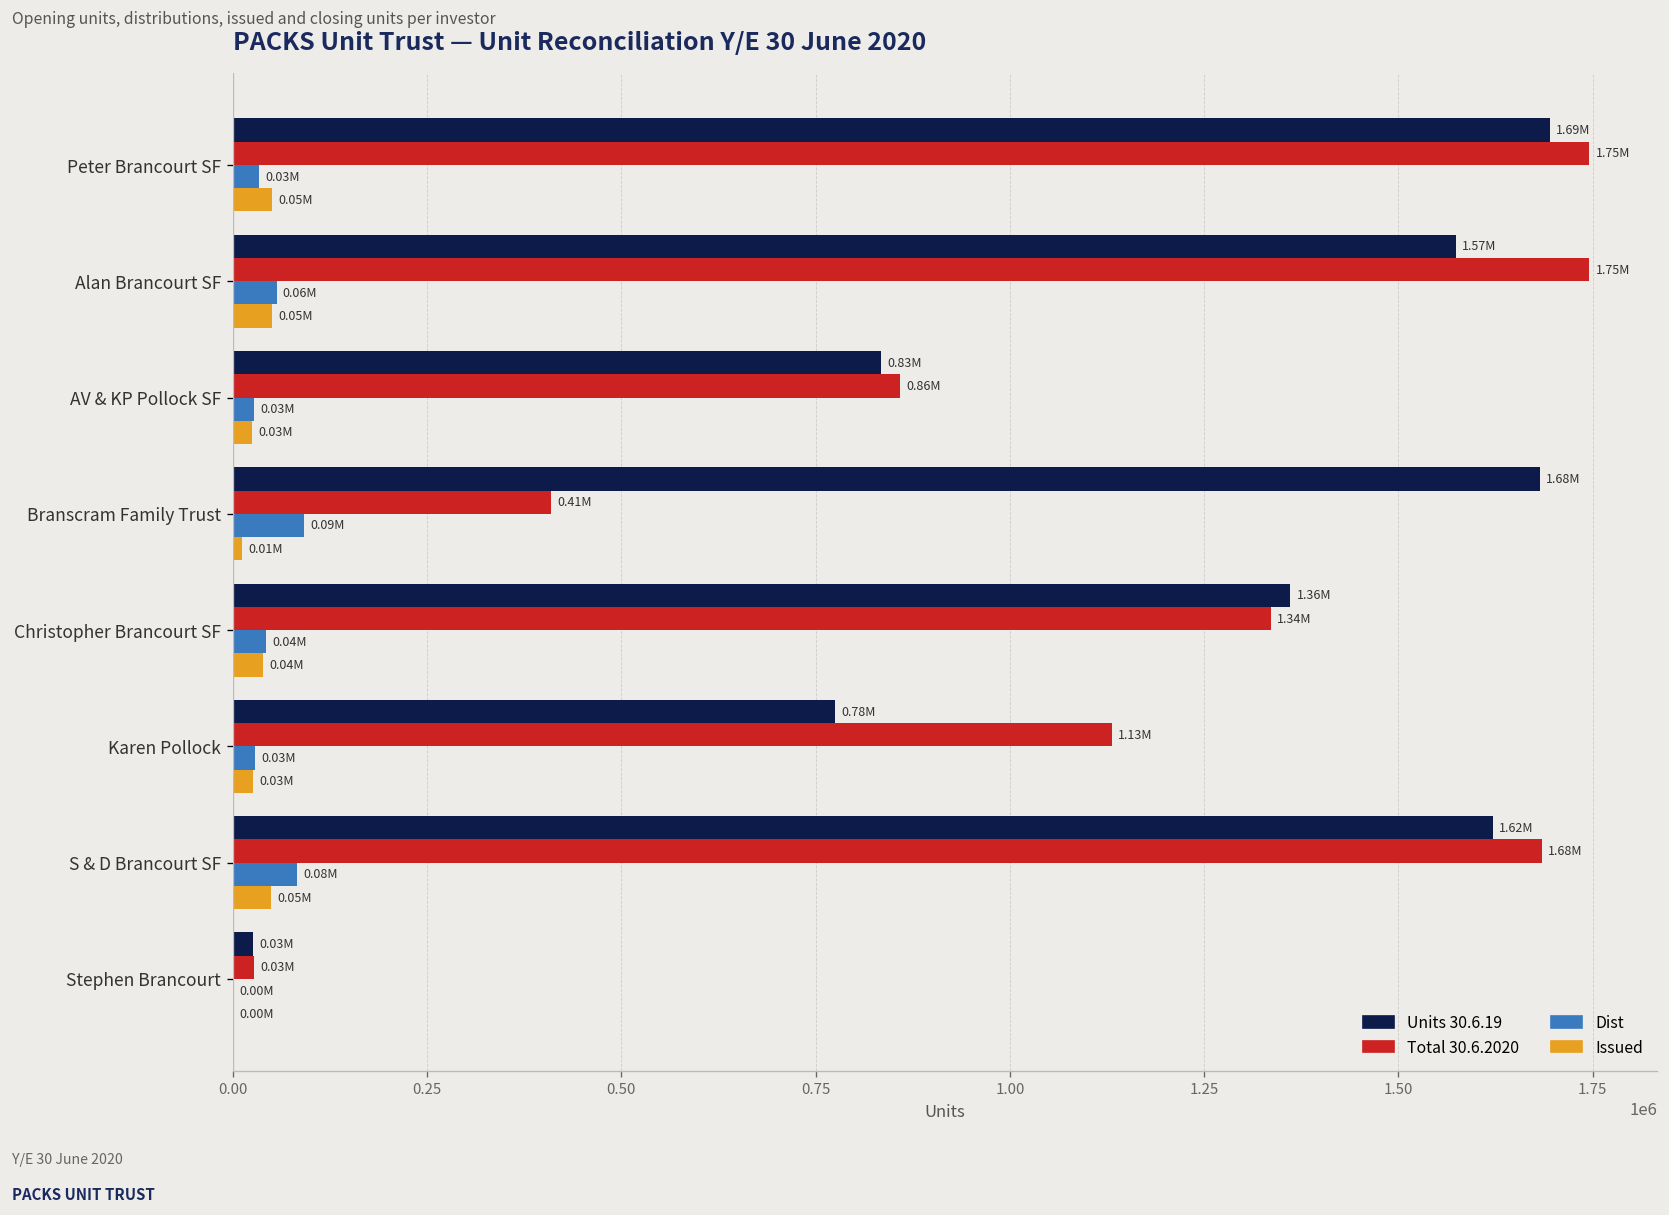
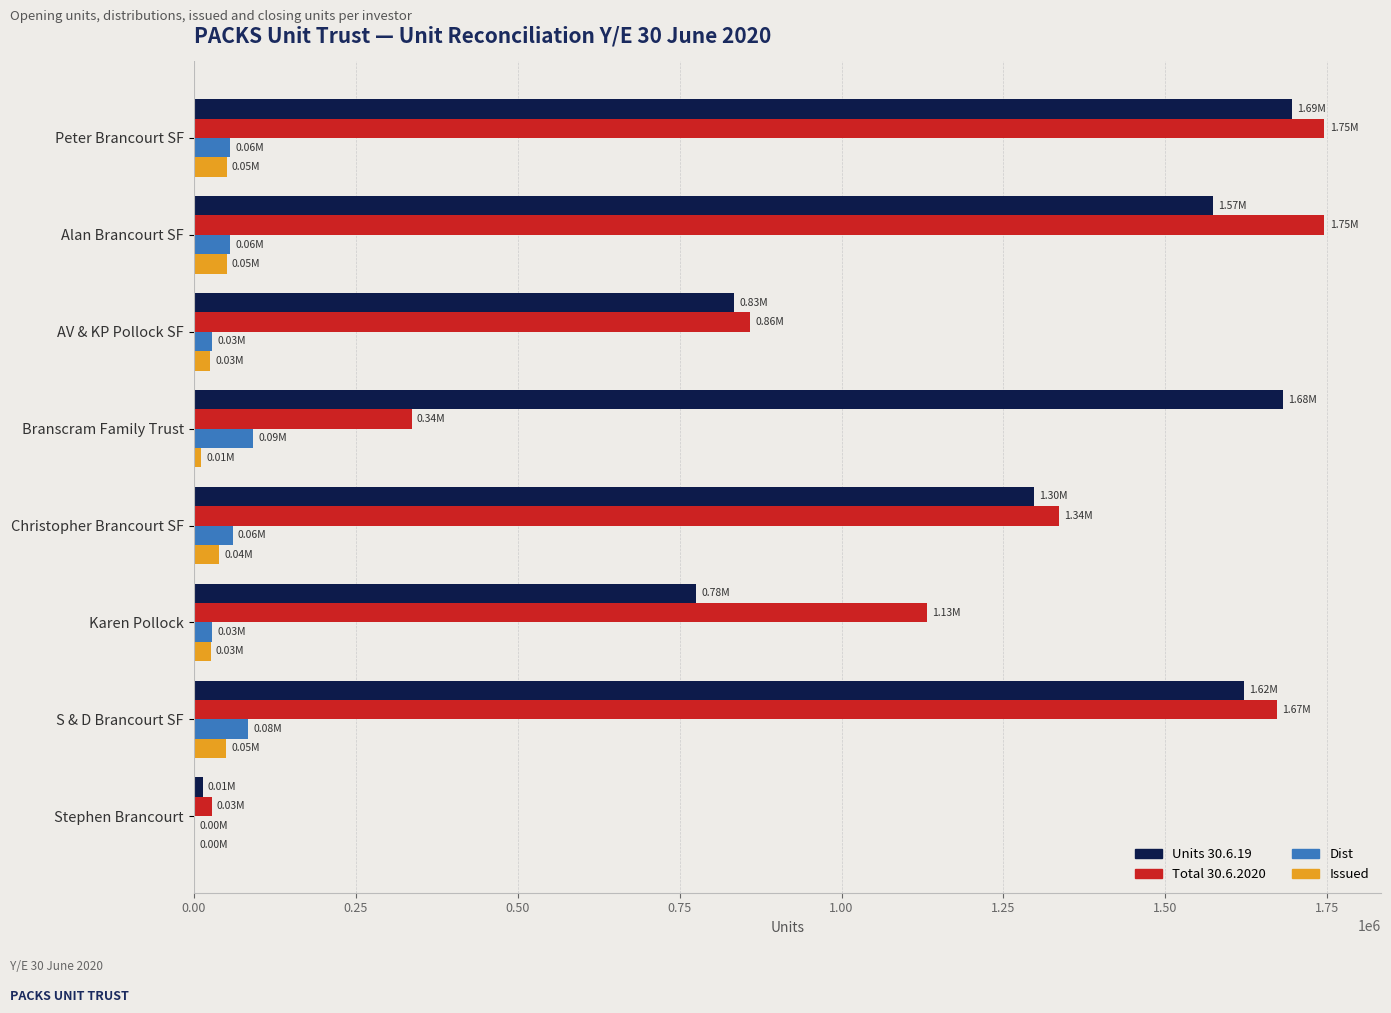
  {
    "Units 30.6.19": {
      "Peter Brancourt SF": "1.69M",
      "Alan Brancourt SF": "1.57M",
      "AV & KP Pollock SF": "0.83M",
      "Branscram Family Trust": "1.68M",
-     "Christopher Brancourt SF": "1.36M",
+     "Christopher Brancourt SF": "1.30M",
      "Karen Pollock": "0.78M",
      "S & D Brancourt SF": "1.62M",
-     "Stephen Brancourt": "0.03M"
+     "Stephen Brancourt": "0.01M"
    },
    "Total 30.6.2020": {
      "Peter Brancourt SF": "1.75M",
      "Alan Brancourt SF": "1.75M",
      "AV & KP Pollock SF": "0.86M",
-     "Branscram Family Trust": "0.41M",
+     "Branscram Family Trust": "0.34M",
      "Christopher Brancourt SF": "1.34M",
      "Karen Pollock": "1.13M",
-     "S & D Brancourt SF": "1.68M",
+     "S & D Brancourt SF": "1.67M",
      "Stephen Brancourt": "0.03M"
    },
    "Dist": {
-     "Peter Brancourt SF": "0.03M",
+     "Peter Brancourt SF": "0.06M",
      "Alan Brancourt SF": "0.06M",
      "AV & KP Pollock SF": "0.03M",
      "Branscram Family Trust": "0.09M",
-     "Christopher Brancourt SF": "0.04M",
+     "Christopher Brancourt SF": "0.06M",
      "Karen Pollock": "0.03M",
      "S & D Brancourt SF": "0.08M"
    },
    "Issued": {
      "Peter Brancourt SF": "0.05M",
      "Alan Brancourt SF": "0.05M",
      "AV & KP Pollock SF": "0.03M",
      "Branscram Family Trust": "0.01M",
      "Christopher Brancourt SF": "0.04M",
      "Karen Pollock": "0.03M",
      "S & D Brancourt SF": "0.05M"
    }
  }
